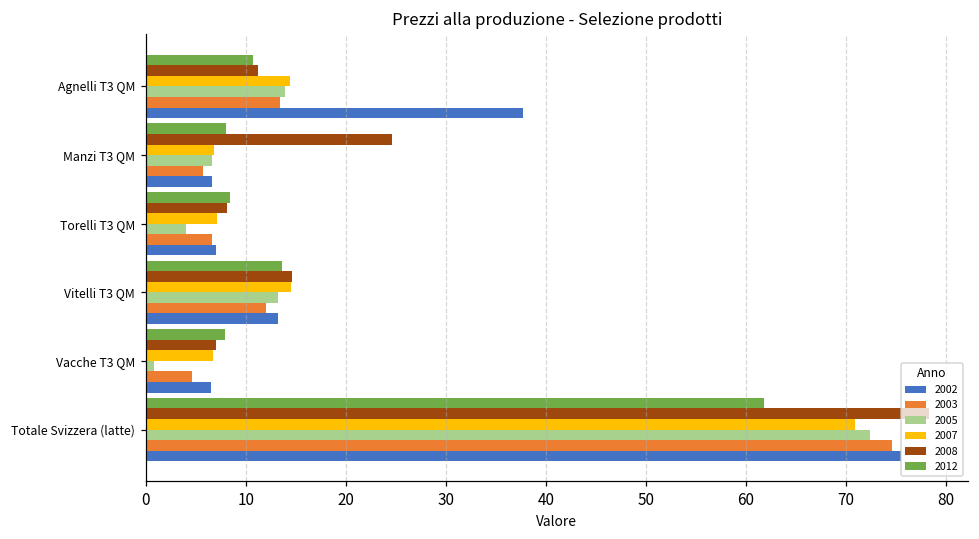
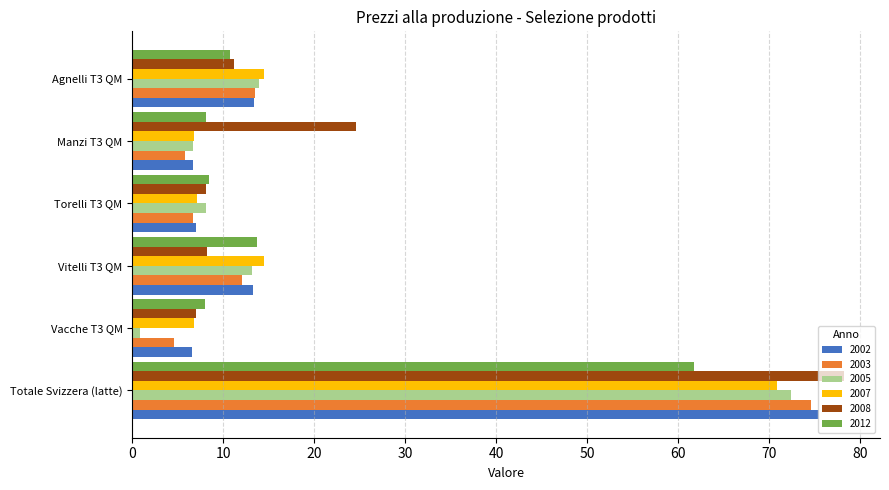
  {
    "2002": {
-     "Agnelli T3 QM": 38,
+     "Agnelli T3 QM": 13,
      "Manzi T3 QM": 7,
      "Torelli T3 QM": 7,
      "Vitelli T3 QM": 13,
      "Vacche T3 QM": 7
    },
    "2003": {
      "Agnelli T3 QM": 13,
      "Manzi T3 QM": 6,
      "Torelli T3 QM": 7,
      "Vitelli T3 QM": 12,
      "Vacche T3 QM": 5,
      "Totale Svizzera (latte)": 75
    },
    "2005": {
      "Agnelli T3 QM": 14,
      "Manzi T3 QM": 7,
-     "Torelli T3 QM": 4,
+     "Torelli T3 QM": 8,
      "Vitelli T3 QM": 13,
      "Vacche T3 QM": 1,
      "Totale Svizzera (latte)": 72
    },
    "2007": {
      "Agnelli T3 QM": 14,
      "Manzi T3 QM": 7,
      "Torelli T3 QM": 7,
      "Vitelli T3 QM": 15,
      "Vacche T3 QM": 7,
      "Totale Svizzera (latte)": 71
    },
    "2008": {
      "Agnelli T3 QM": 11,
      "Manzi T3 QM": 25,
      "Torelli T3 QM": 8,
-     "Vitelli T3 QM": 15,
+     "Vitelli T3 QM": 8,
      "Vacche T3 QM": 7
    },
    "2012": {
      "Agnelli T3 QM": 11,
      "Manzi T3 QM": 8,
      "Torelli T3 QM": 8,
      "Vitelli T3 QM": 14,
      "Vacche T3 QM": 8,
      "Totale Svizzera (latte)": 62
    }
  }
